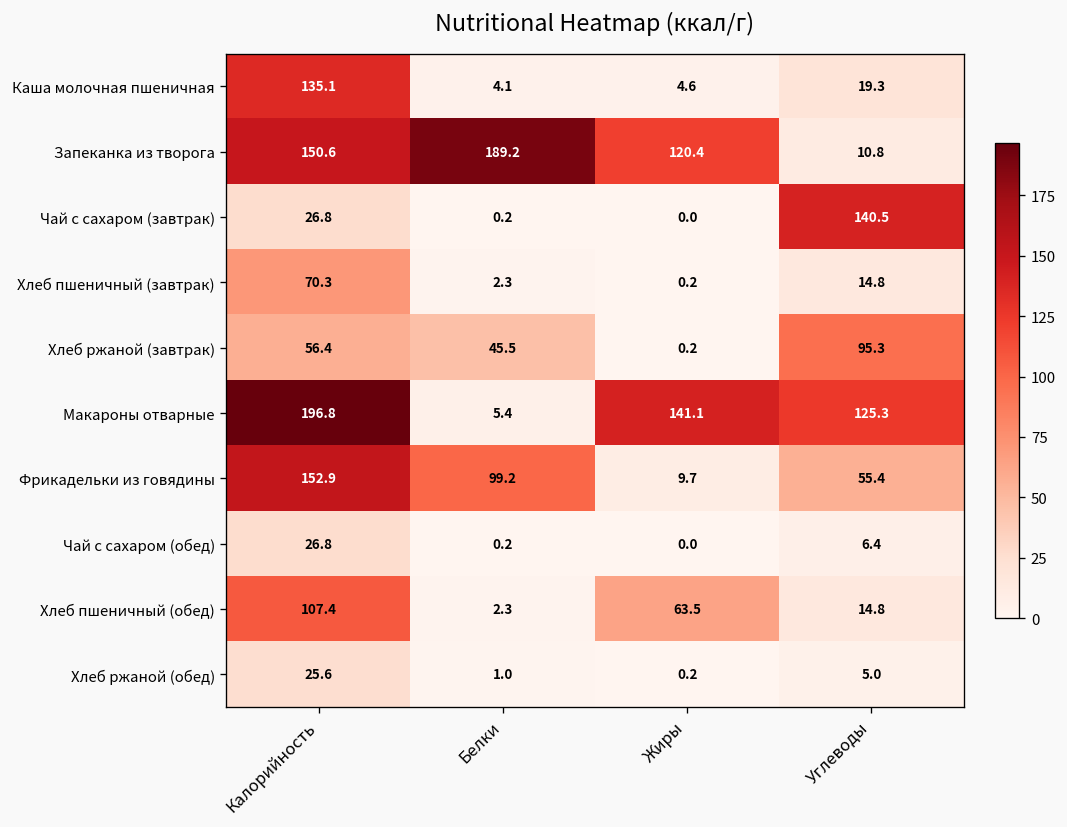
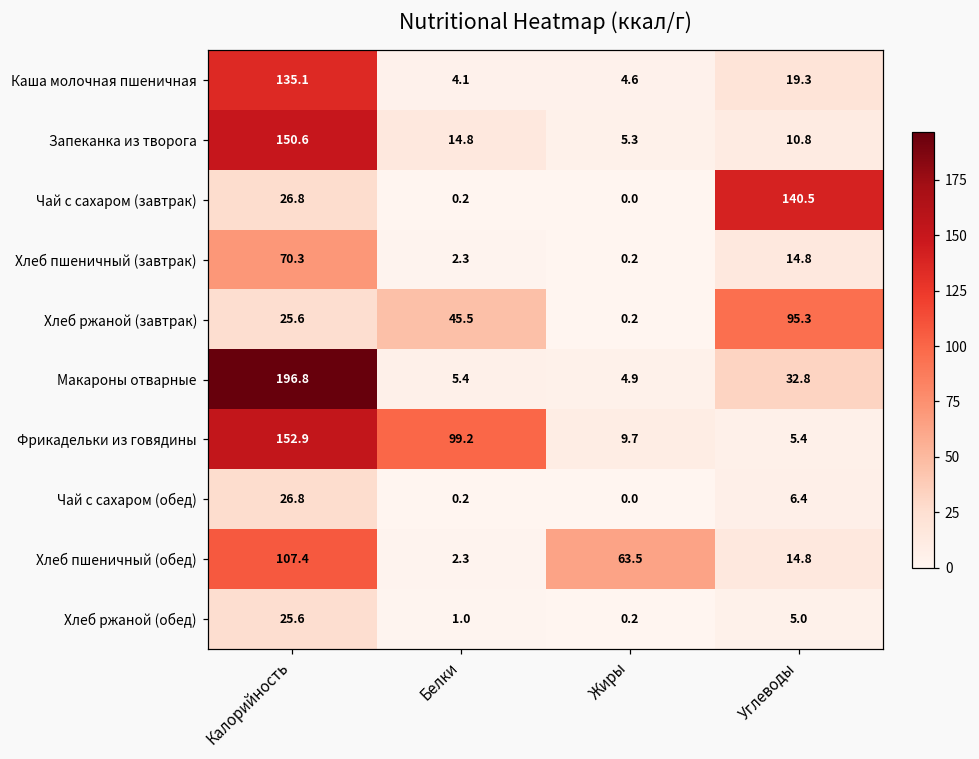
  {
    "Каша молочная пшеничная": {
      "Калорийность": 135.1,
      "Белки": 4.1,
      "Жиры": 4.6,
      "Углеводы": 19.3
    },
    "Запеканка из творога": {
      "Калорийность": 150.6,
-     "Белки": 189.2,
-     "Жиры": 120.4,
+     "Белки": 14.8,
+     "Жиры": 5.3,
      "Углеводы": 10.8
    },
    "Чай с сахаром (завтрак)": {
      "Калорийность": 26.8,
      "Белки": 0.2,
      "Жиры": 0.0,
      "Углеводы": 140.5
    },
    "Хлеб пшеничный (завтрак)": {
      "Калорийность": 70.3,
      "Белки": 2.3,
      "Жиры": 0.2,
      "Углеводы": 14.8
    },
    "Хлеб ржаной (завтрак)": {
-     "Калорийность": 56.4,
+     "Калорийность": 25.6,
      "Белки": 45.5,
      "Жиры": 0.2,
      "Углеводы": 95.3
    },
    "Макароны отварные": {
      "Калорийность": 196.8,
      "Белки": 5.4,
-     "Жиры": 141.1,
-     "Углеводы": 125.3
+     "Жиры": 4.9,
+     "Углеводы": 32.8
    },
    "Фрикадельки из говядины": {
      "Калорийность": 152.9,
      "Белки": 99.2,
      "Жиры": 9.7,
-     "Углеводы": 55.4
+     "Углеводы": 5.4
    },
    "Чай с сахаром (обед)": {
      "Калорийность": 26.8,
      "Белки": 0.2,
      "Жиры": 0.0,
      "Углеводы": 6.4
    },
    "Хлеб пшеничный (обед)": {
      "Калорийность": 107.4,
      "Белки": 2.3,
      "Жиры": 63.5,
      "Углеводы": 14.8
    },
    "Хлеб ржаной (обед)": {
      "Калорийность": 25.6,
      "Белки": 1.0,
      "Жиры": 0.2,
      "Углеводы": 5.0
    }
  }
